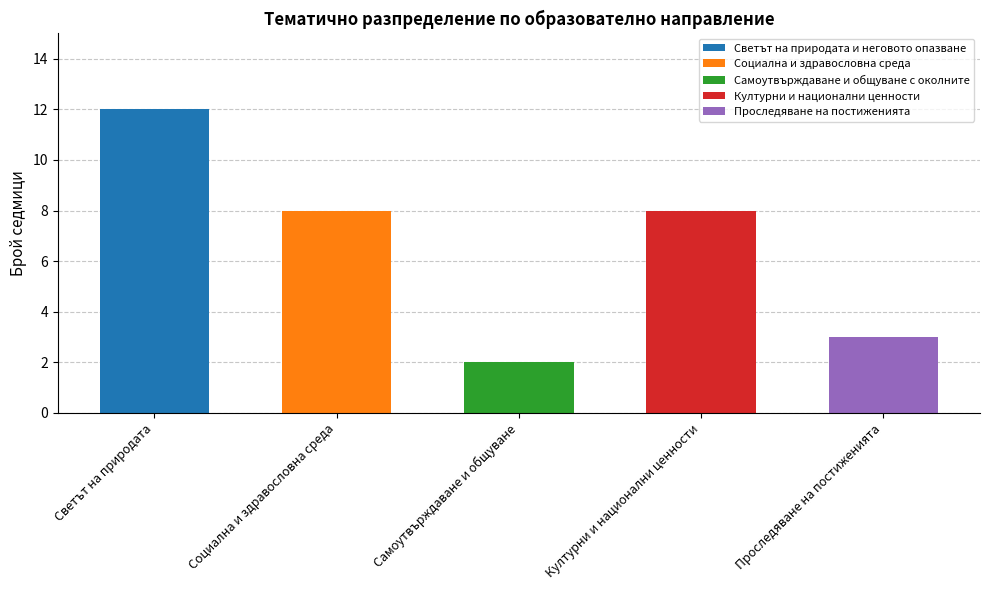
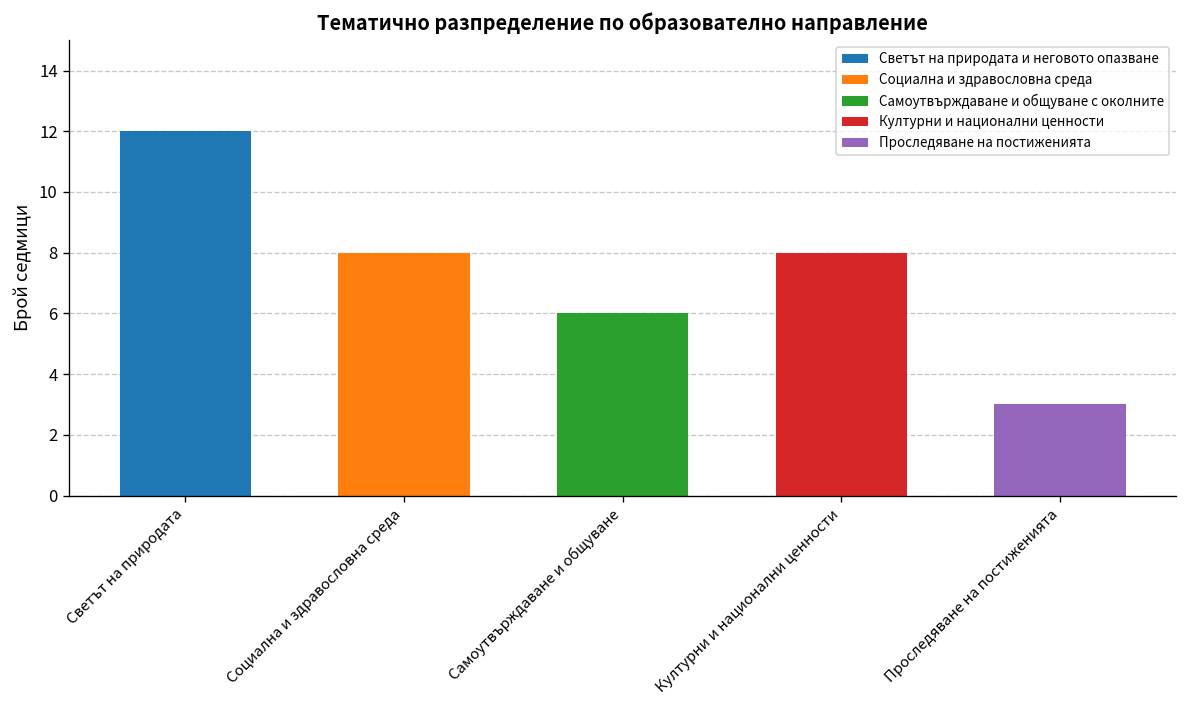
  {
    "Социална и здравословна среда": {
      "Социална и здравословна среда": 8
    },
    "Самоутвърждаване и общуване с околните": {
-     "Самоутвърждаване и общуване": 2
+     "Самоутвърждаване и общуване": 6
    },
    "Културни и национални ценности": {
      "Културни и национални ценности": 8
    },
    "Проследяване на постиженията": {
      "Проследяване на постиженията": 3
    }
  }
